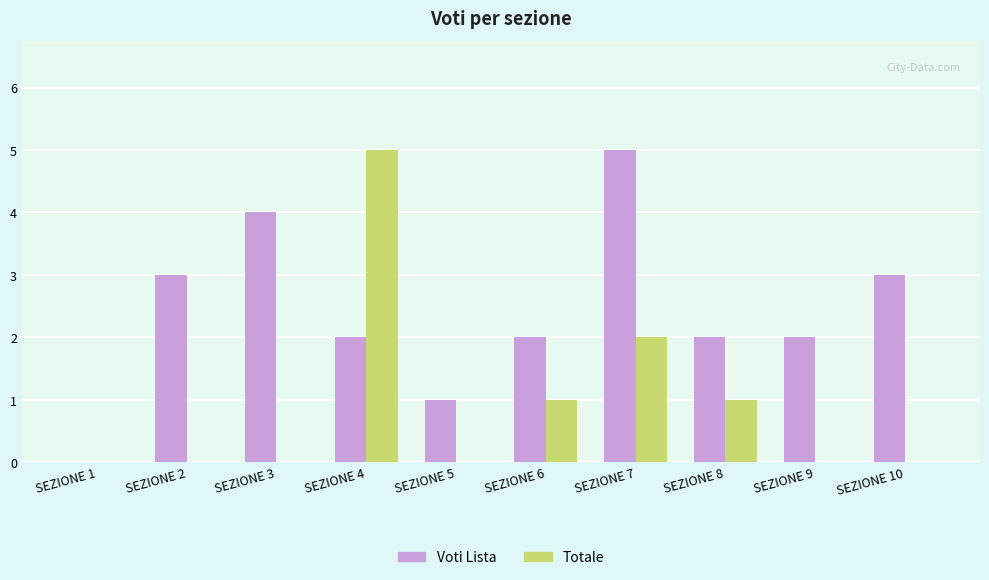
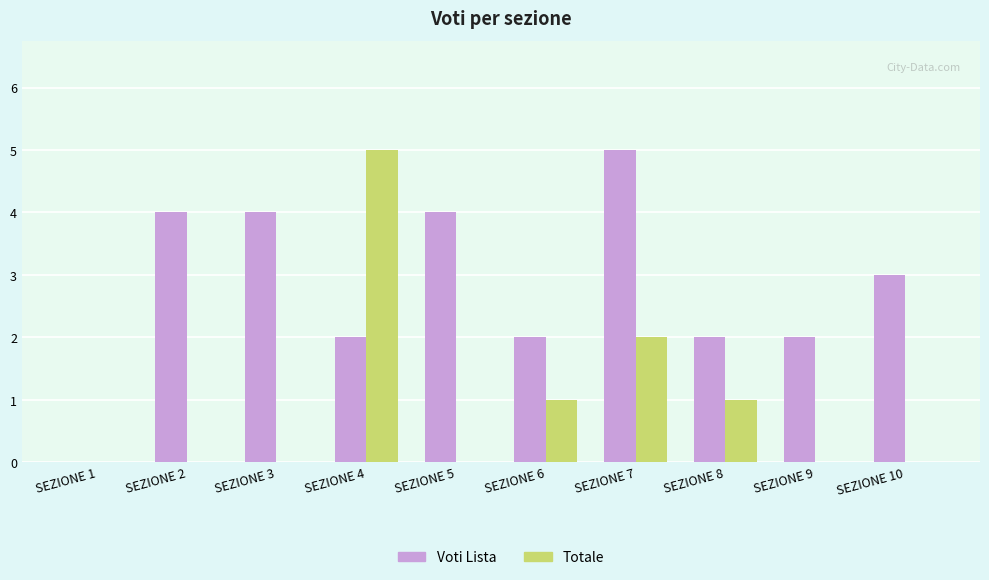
  {
    "Voti Lista": {
      "SEZIONE 1": 0,
-     "SEZIONE 2": 3,
+     "SEZIONE 2": 4,
      "SEZIONE 3": 4,
      "SEZIONE 4": 2,
-     "SEZIONE 5": 1,
+     "SEZIONE 5": 4,
      "SEZIONE 6": 2,
      "SEZIONE 7": 5,
      "SEZIONE 8": 2,
      "SEZIONE 9": 2,
      "SEZIONE 10": 3
    },
    "Totale": {
      "SEZIONE 1": 0,
      "SEZIONE 2": 0,
      "SEZIONE 3": 0,
      "SEZIONE 4": 5,
      "SEZIONE 5": 0,
      "SEZIONE 6": 1,
      "SEZIONE 7": 2,
      "SEZIONE 8": 1,
      "SEZIONE 9": 0,
      "SEZIONE 10": 0
    }
  }
